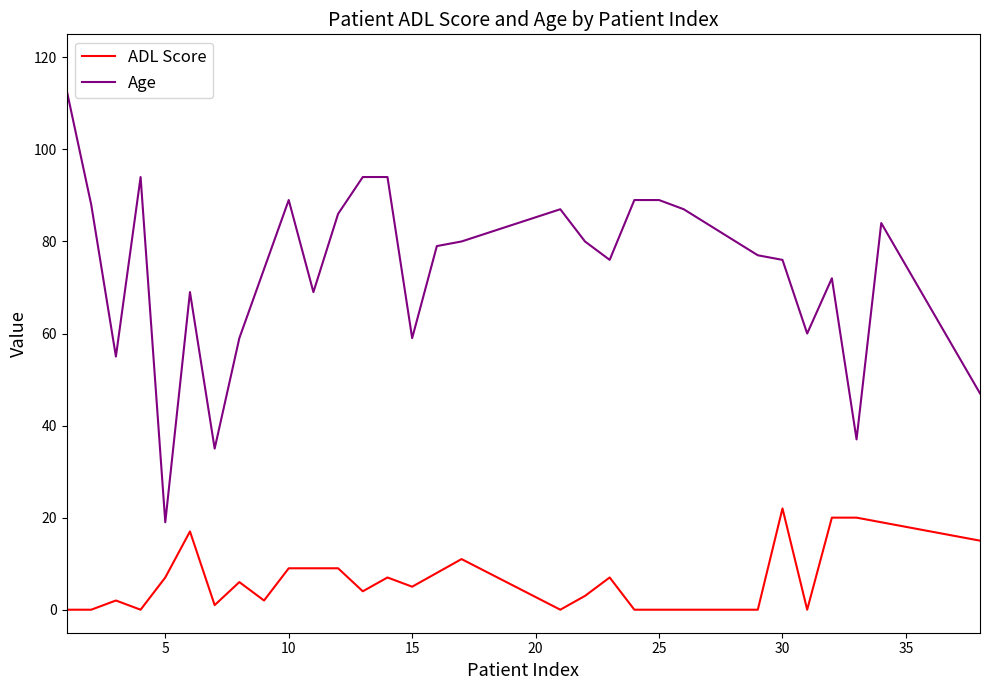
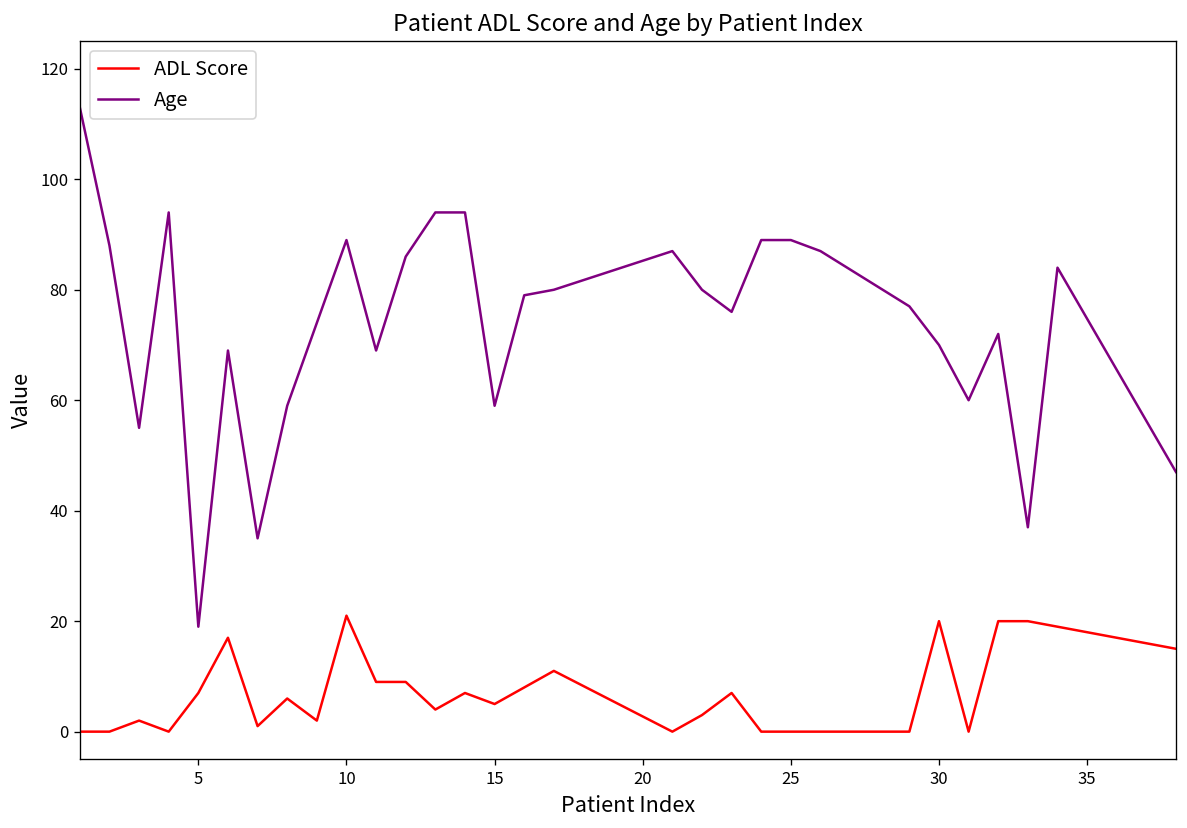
  {
    "ADL Score": {
      "5": 7,
-     "10": 9,
+     "10": 21,
      "15": 5,
      "25": 0,
-     "30": 22
+     "30": 20
    },
    "Age": {
      "5": 19,
      "10": 89,
      "15": 59,
      "25": 89,
-     "30": 76
+     "30": 70
    }
  }
